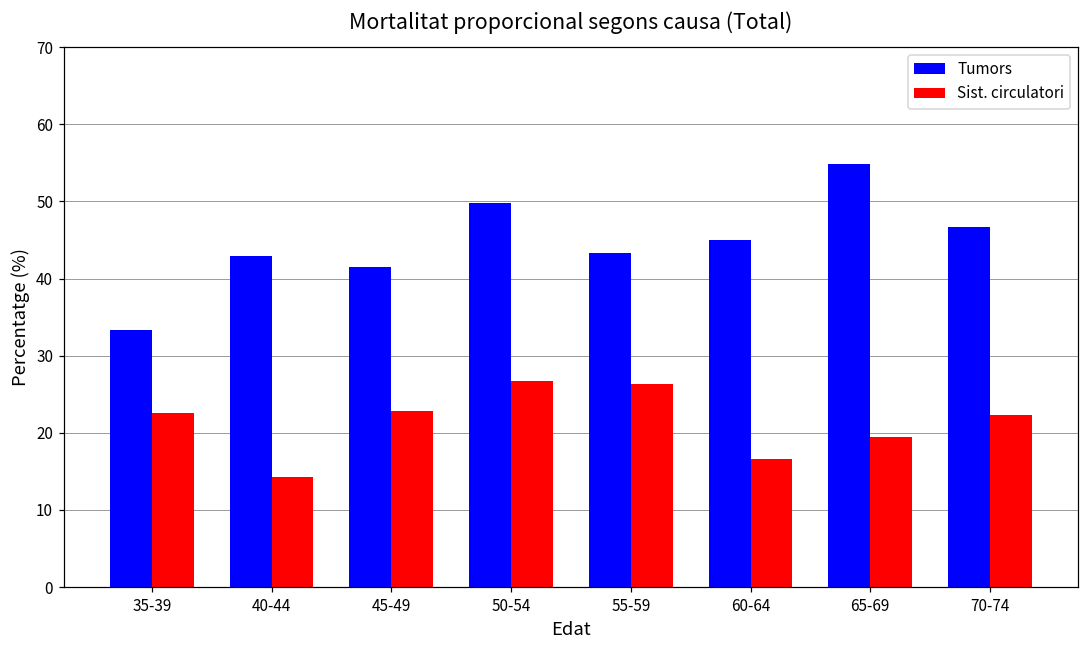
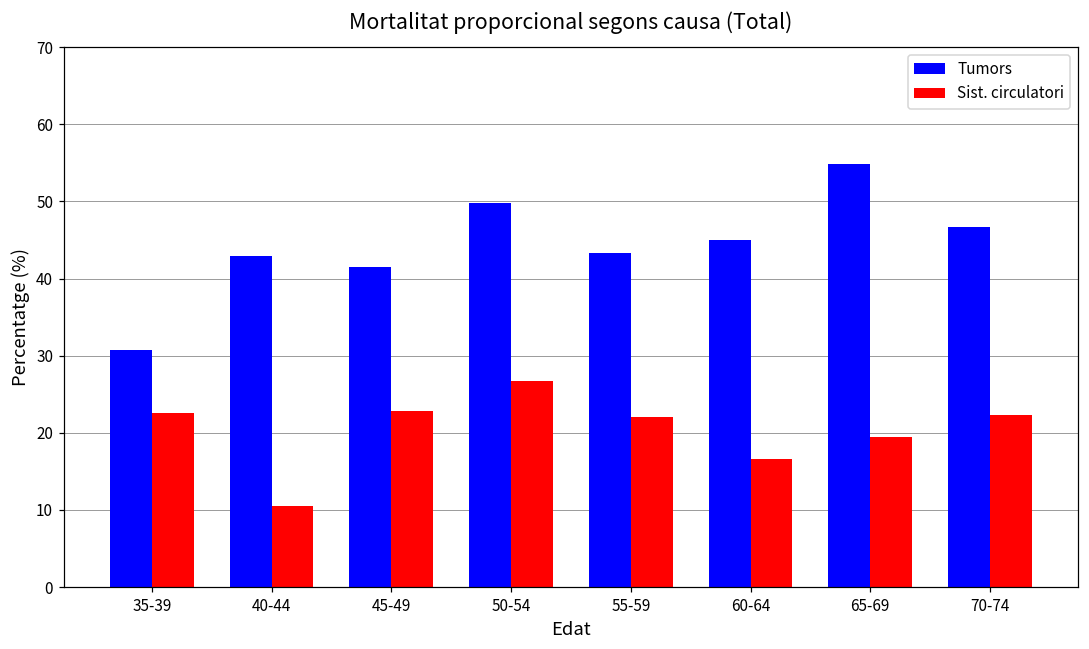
  {
    "Tumors": {
-     "35-39": 33,
+     "35-39": 31,
      "40-44": 43,
      "45-49": 42,
      "50-54": 50,
      "55-59": 43,
      "60-64": 45,
      "65-69": 55,
      "70-74": 47
    },
    "Sist. circulatori": {
      "35-39": 23,
-     "40-44": 14,
+     "40-44": 11,
      "45-49": 23,
      "50-54": 27,
-     "55-59": 26,
+     "55-59": 22,
      "60-64": 17,
      "65-69": 19,
      "70-74": 22
    }
  }
